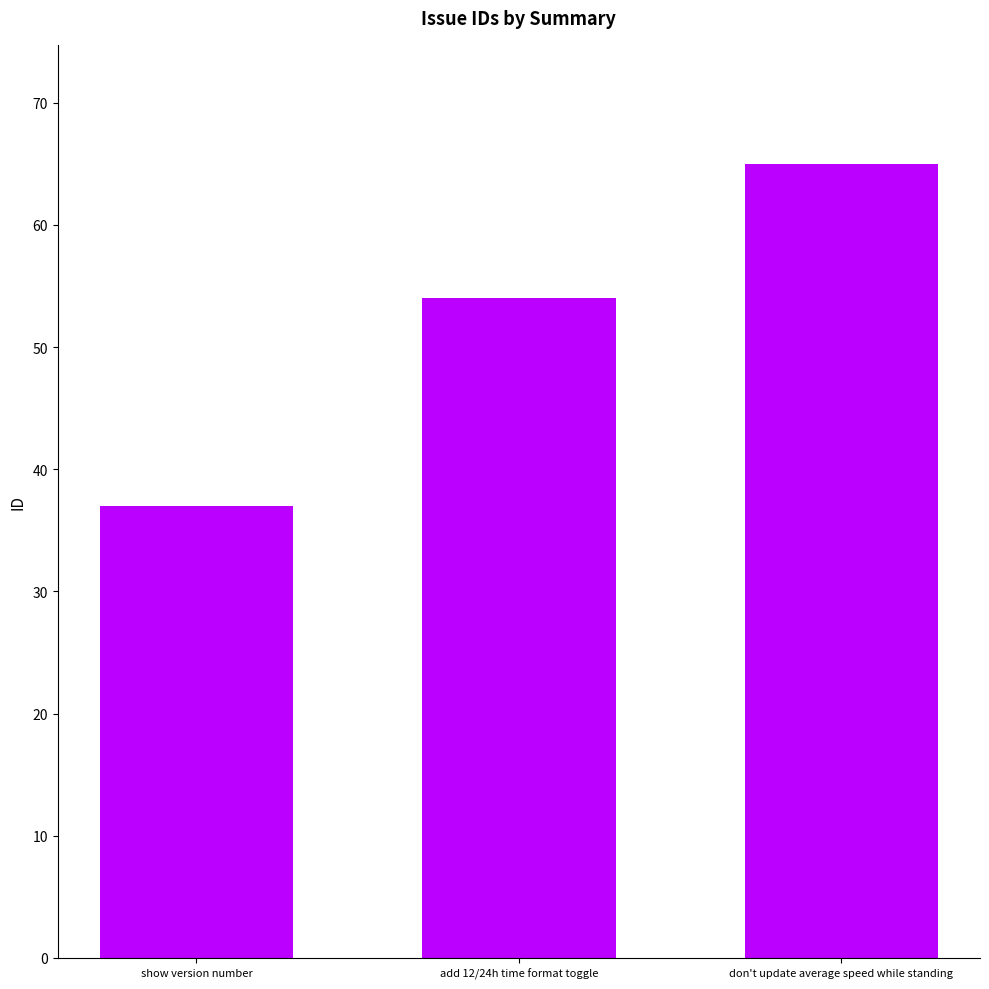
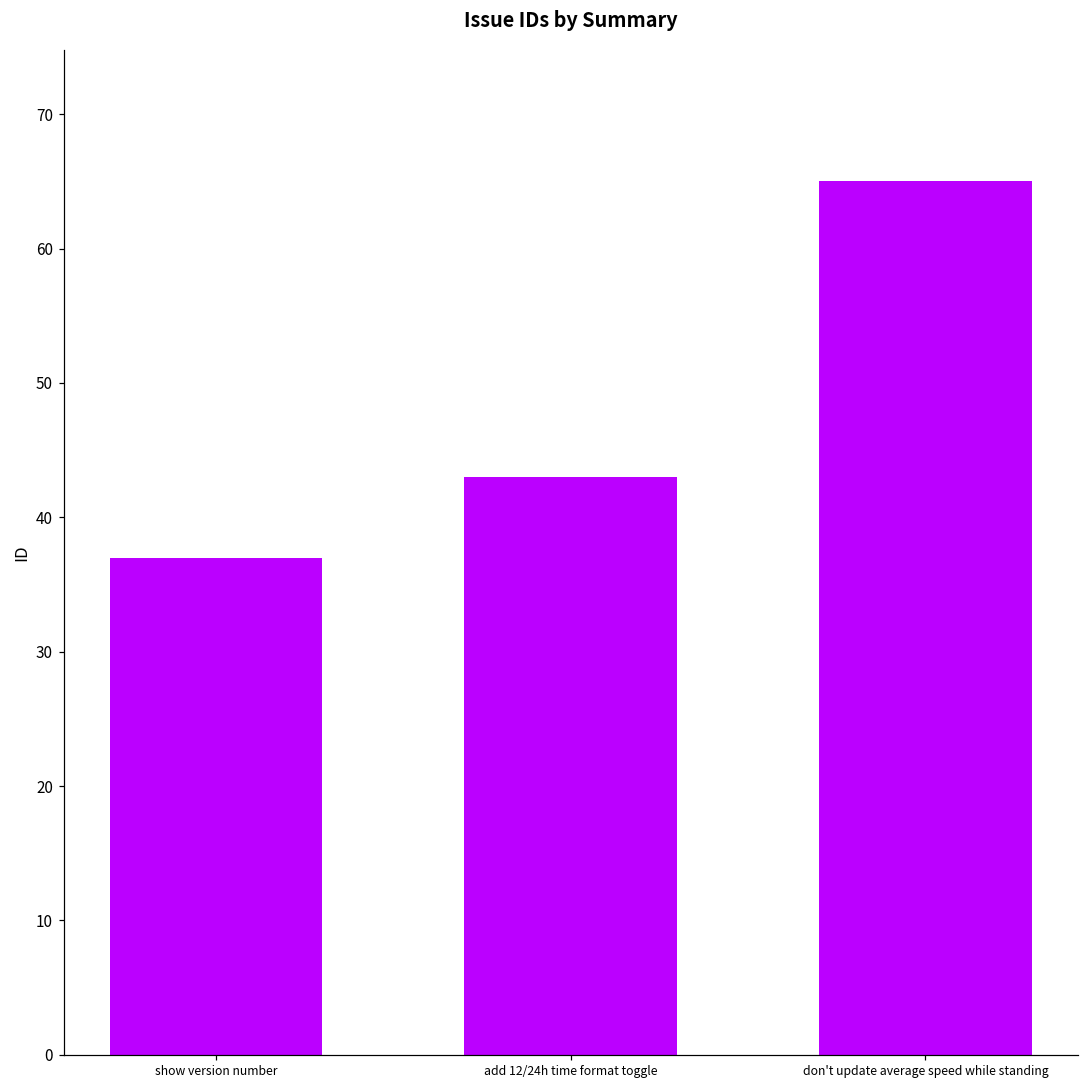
  {
    "show version number": 37,
-   "add 12/24h time format toggle": 54,
+   "add 12/24h time format toggle": 43,
    "don't update average speed while standing": 65
  }
